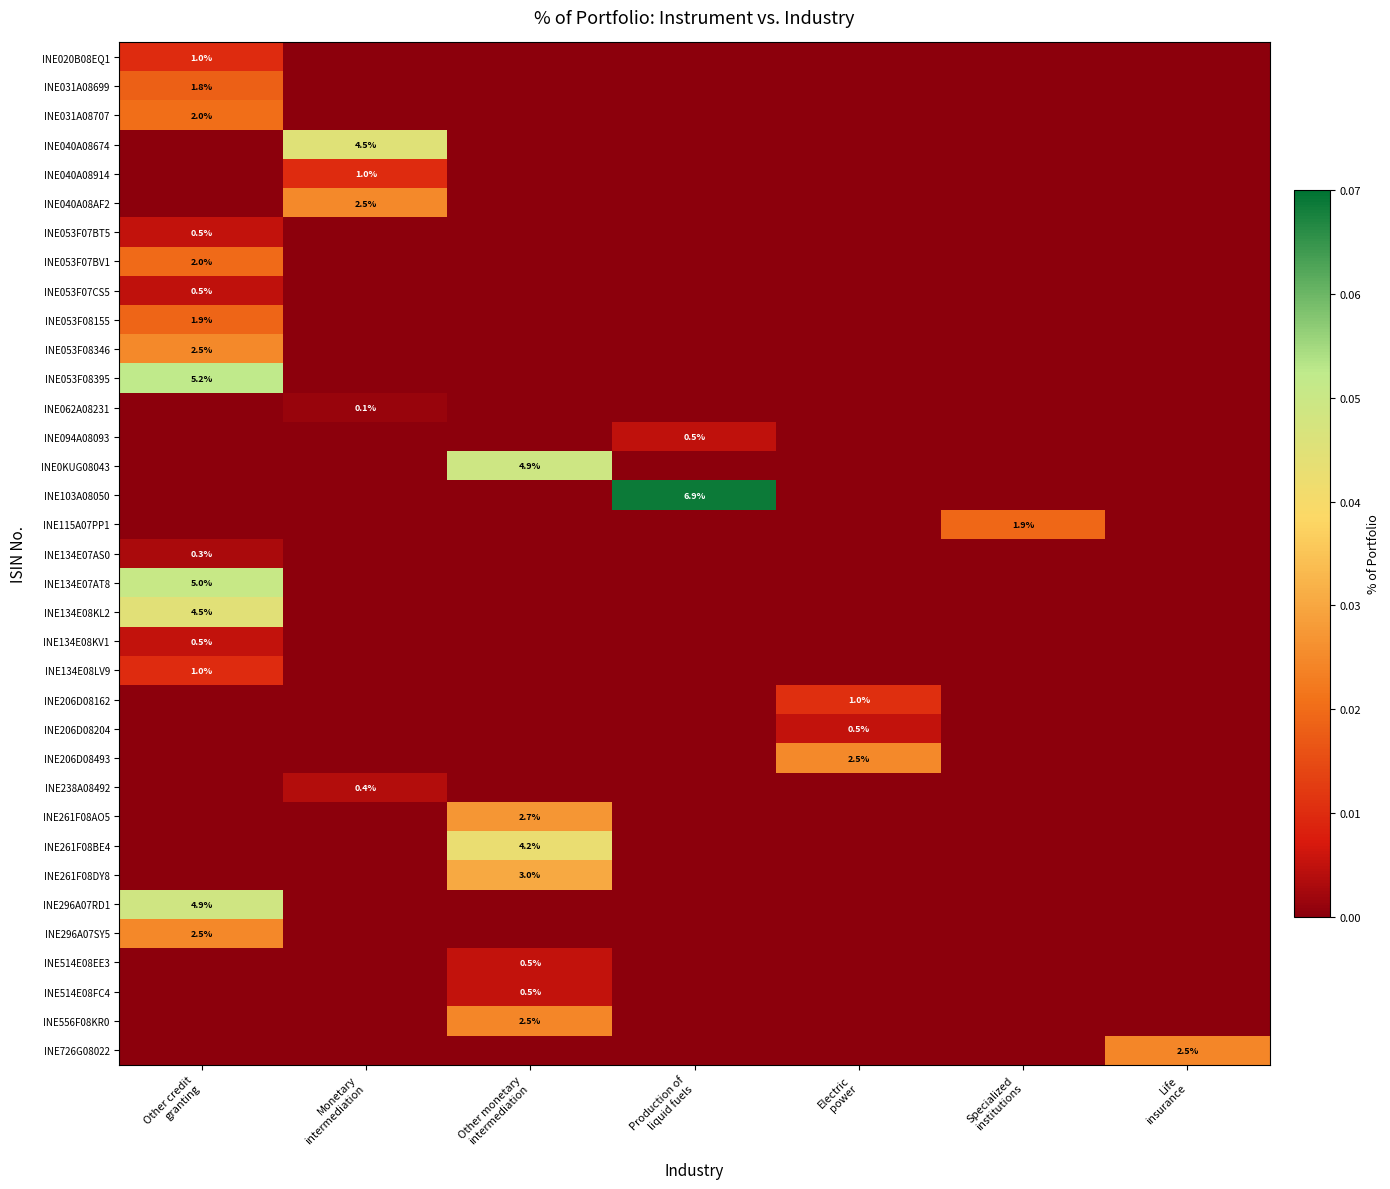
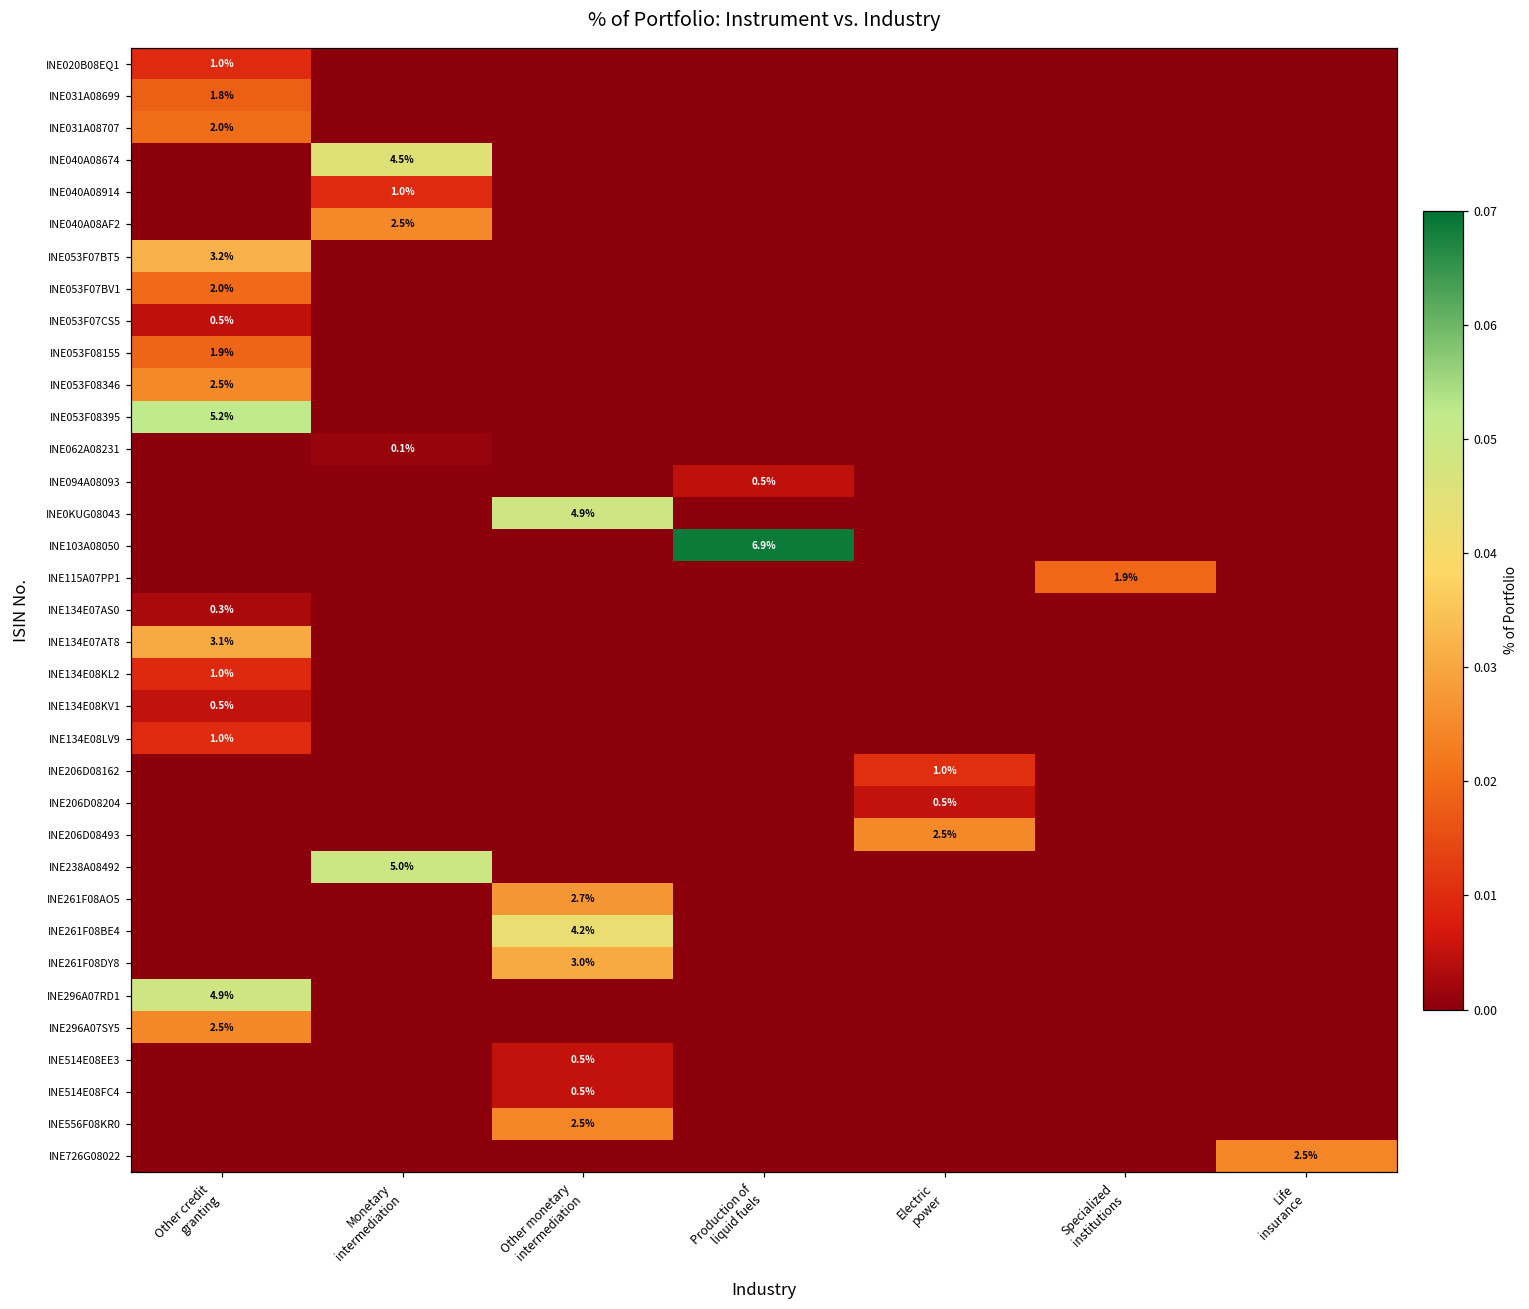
  {
    "INE020B08EQ1": {
      "Other credit granting": "1.0%"
    },
    "INE031A08699": {
      "Other credit granting": "1.8%"
    },
    "INE031A08707": {
      "Other credit granting": "2.0%"
    },
    "INE040A08674": {
      "Monetary intermediation": "4.5%"
    },
    "INE040A08914": {
      "Monetary intermediation": "1.0%"
    },
    "INE040A08AF2": {
      "Monetary intermediation": "2.5%"
    },
    "INE053F07BT5": {
-     "Other credit granting": "0.5%"
+     "Other credit granting": "3.2%"
    },
    "INE053F07BV1": {
      "Other credit granting": "2.0%"
    },
    "INE053F07CS5": {
      "Other credit granting": "0.5%"
    },
    "INE053F08155": {
      "Other credit granting": "1.9%"
    },
    "INE053F08346": {
      "Other credit granting": "2.5%"
    },
    "INE053F08395": {
      "Other credit granting": "5.2%"
    },
    "INE062A08231": {
      "Monetary intermediation": "0.1%"
    },
    "INE094A08093": {
      "Production of liquid fuels": "0.5%"
    },
    "INE0KUG08043": {
      "Other monetary intermediation": "4.9%"
    },
    "INE103A08050": {
      "Production of liquid fuels": "6.9%"
    },
    "INE115A07PP1": {
      "Specialized institutions": "1.9%"
    },
    "INE134E07AS0": {
      "Other credit granting": "0.3%"
    },
    "INE134E07AT8": {
-     "Other credit granting": "5.0%"
+     "Other credit granting": "3.1%"
    },
    "INE134E08KL2": {
-     "Other credit granting": "4.5%"
+     "Other credit granting": "1.0%"
    },
    "INE134E08KV1": {
      "Other credit granting": "0.5%"
    },
    "INE134E08LV9": {
      "Other credit granting": "1.0%"
    },
    "INE206D08162": {
      "Electric power": "1.0%"
    },
    "INE206D08204": {
      "Electric power": "0.5%"
    },
    "INE206D08493": {
      "Electric power": "2.5%"
    },
    "INE238A08492": {
-     "Monetary intermediation": "0.4%"
+     "Monetary intermediation": "5.0%"
    },
    "INE261F08AO5": {
      "Other monetary intermediation": "2.7%"
    },
    "INE261F08BE4": {
      "Other monetary intermediation": "4.2%"
    },
    "INE261F08DY8": {
      "Other monetary intermediation": "3.0%"
    },
    "INE296A07RD1": {
      "Other credit granting": "4.9%"
    },
    "INE296A07SY5": {
      "Other credit granting": "2.5%"
    },
    "INE514E08EE3": {
      "Other monetary intermediation": "0.5%"
    },
    "INE514E08FC4": {
      "Other monetary intermediation": "0.5%"
    },
    "INE556F08KR0": {
      "Other monetary intermediation": "2.5%"
    },
    "INE726G08022": {
      "Life insurance": "2.5%"
    }
  }
